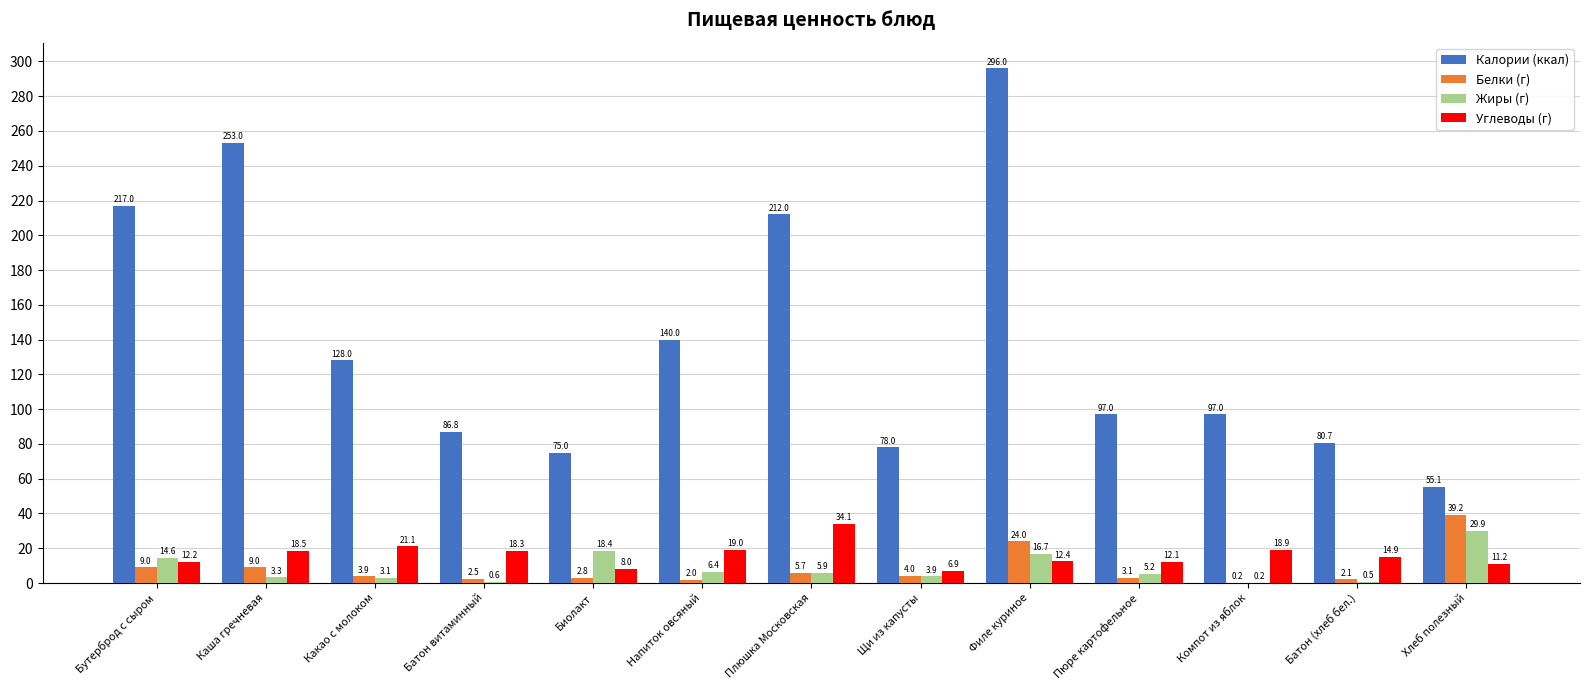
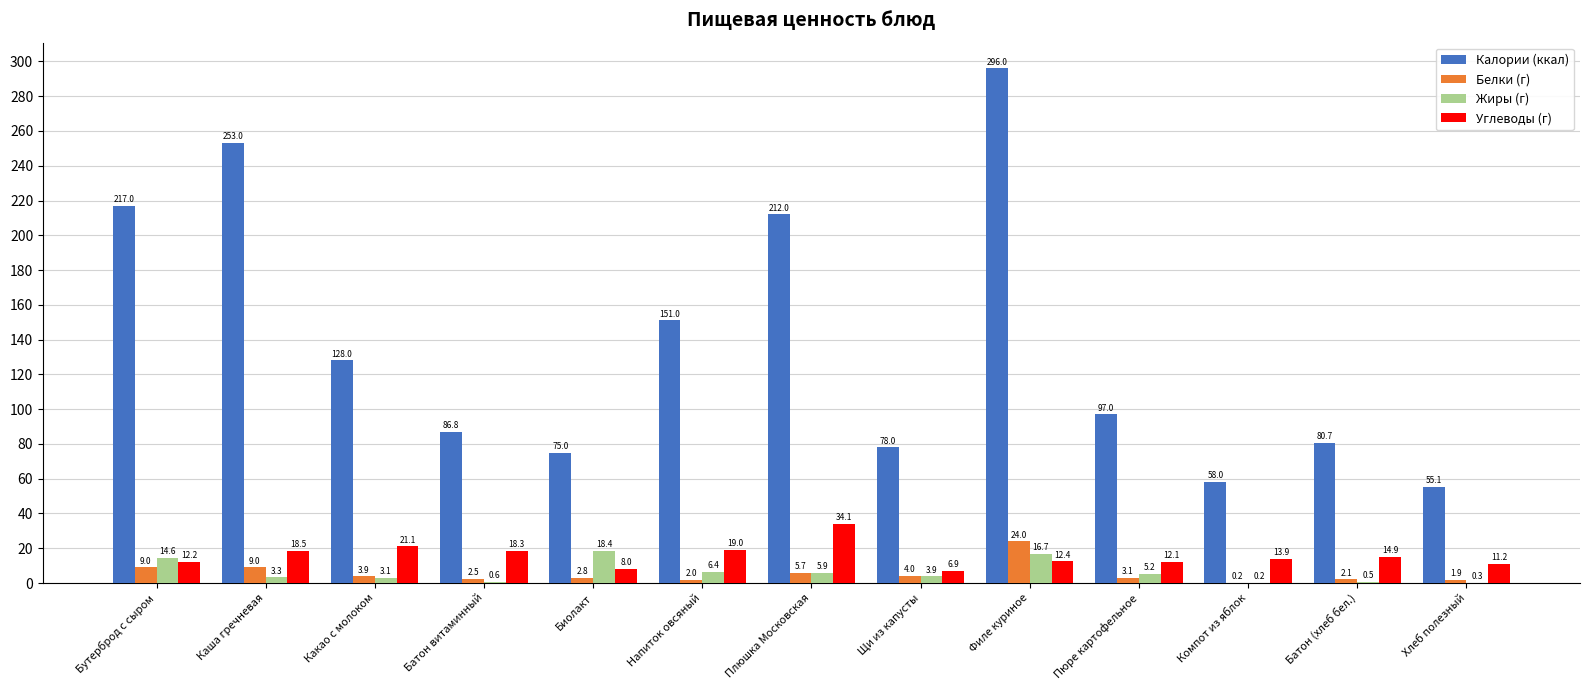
  {
    "Калории (ккал)": {
      "Бутерброд с сыром": 217.0,
      "Каша гречневая": 253.0,
      "Какао с молоком": 128.0,
      "Батон витаминный": 86.8,
      "Биолакт": 75.0,
-     "Напиток овсяный": 140.0,
+     "Напиток овсяный": 151.0,
      "Плюшка Московская": 212.0,
      "Щи из капусты": 78.0,
      "Филе куриное": 296.0,
      "Пюре картофельное": 97.0,
-     "Компот из яблок": 97.0,
+     "Компот из яблок": 58.0,
      "Батон (хлеб бел.)": 80.7,
      "Хлеб полезный": 55.1
    },
    "Белки (г)": {
      "Бутерброд с сыром": 9.0,
      "Каша гречневая": 9.0,
      "Какао с молоком": 3.9,
      "Батон витаминный": 2.5,
      "Биолакт": 2.8,
      "Напиток овсяный": 2.0,
      "Плюшка Московская": 5.7,
      "Щи из капусты": 4.0,
      "Филе куриное": 24.0,
      "Пюре картофельное": 3.1,
      "Компот из яблок": 0.2,
      "Батон (хлеб бел.)": 2.1,
-     "Хлеб полезный": 39.2
+     "Хлеб полезный": 1.9
    },
    "Жиры (г)": {
      "Бутерброд с сыром": 14.6,
      "Каша гречневая": 3.3,
      "Какао с молоком": 3.1,
      "Батон витаминный": 0.6,
      "Биолакт": 18.4,
      "Напиток овсяный": 6.4,
      "Плюшка Московская": 5.9,
      "Щи из капусты": 3.9,
      "Филе куриное": 16.7,
      "Пюре картофельное": 5.2,
      "Компот из яблок": 0.2,
      "Батон (хлеб бел.)": 0.5,
-     "Хлеб полезный": 29.9
+     "Хлеб полезный": 0.3
    },
    "Углеводы (г)": {
      "Бутерброд с сыром": 12.2,
      "Каша гречневая": 18.5,
      "Какао с молоком": 21.1,
      "Батон витаминный": 18.3,
      "Биолакт": 8.0,
      "Напиток овсяный": 19.0,
      "Плюшка Московская": 34.1,
      "Щи из капусты": 6.9,
      "Филе куриное": 12.4,
      "Пюре картофельное": 12.1,
-     "Компот из яблок": 18.9,
+     "Компот из яблок": 13.9,
      "Батон (хлеб бел.)": 14.9,
      "Хлеб полезный": 11.2
    }
  }
